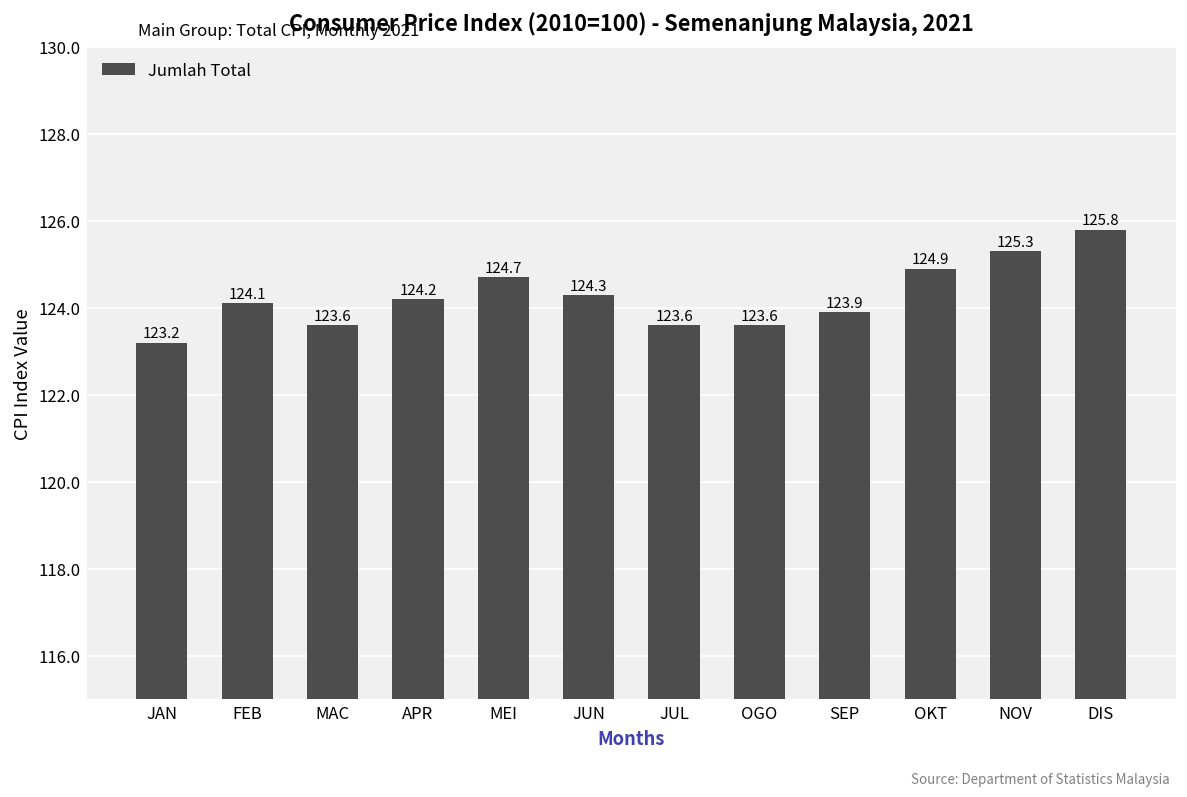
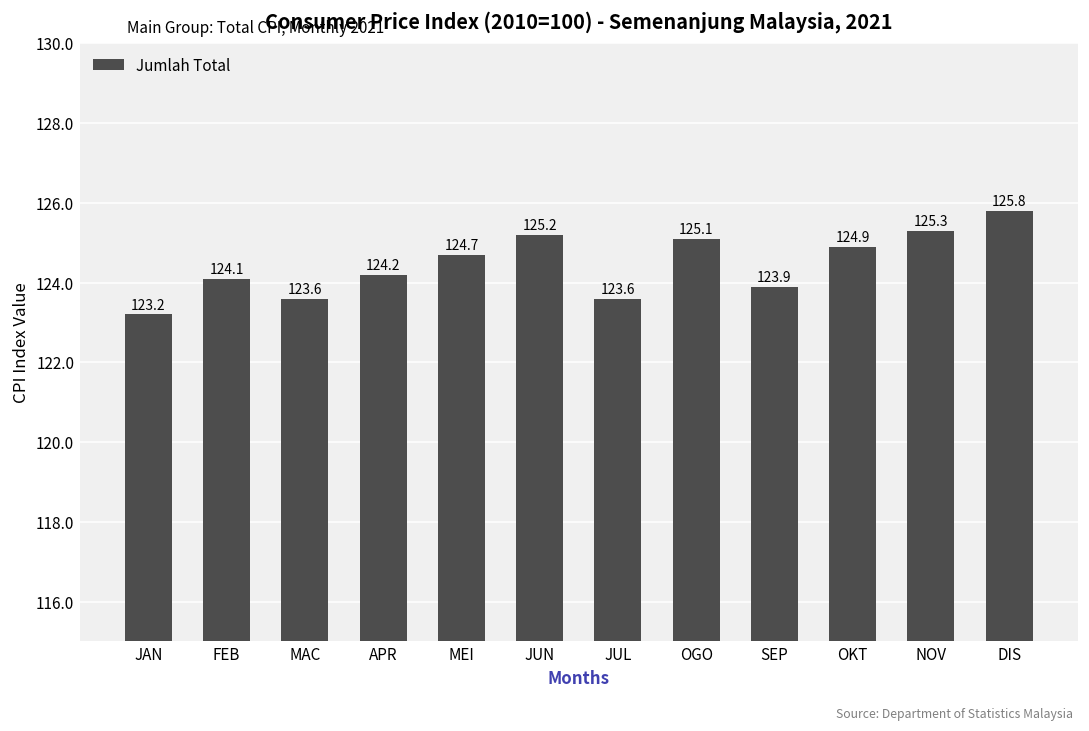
  {
    "JAN": 123.2,
    "FEB": 124.1,
    "MAC": 123.6,
    "APR": 124.2,
    "MEI": 124.7,
-   "JUN": 124.3,
+   "JUN": 125.2,
    "JUL": 123.6,
-   "OGO": 123.6,
+   "OGO": 125.1,
    "SEP": 123.9,
    "OKT": 124.9,
    "NOV": 125.3,
    "DIS": 125.8
  }
